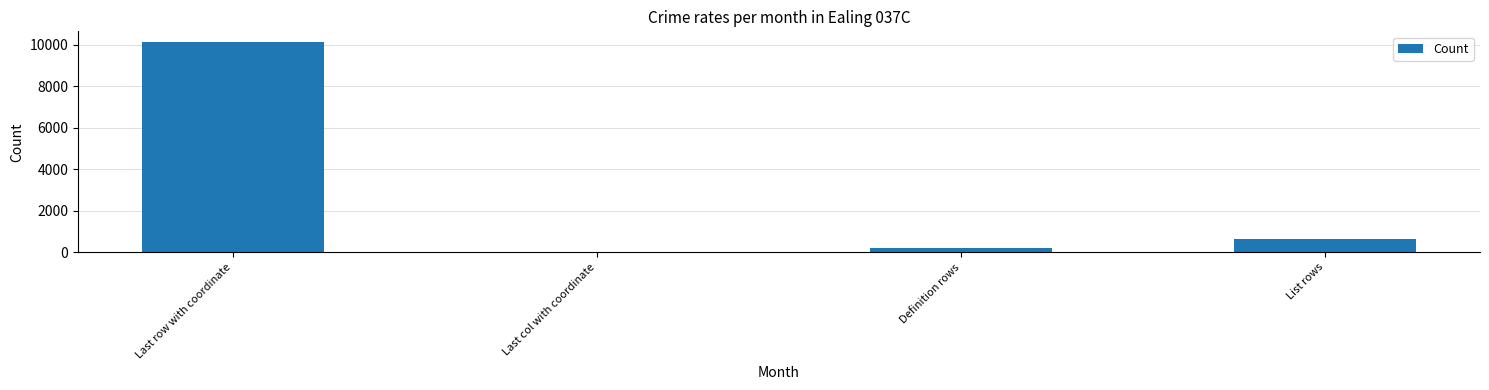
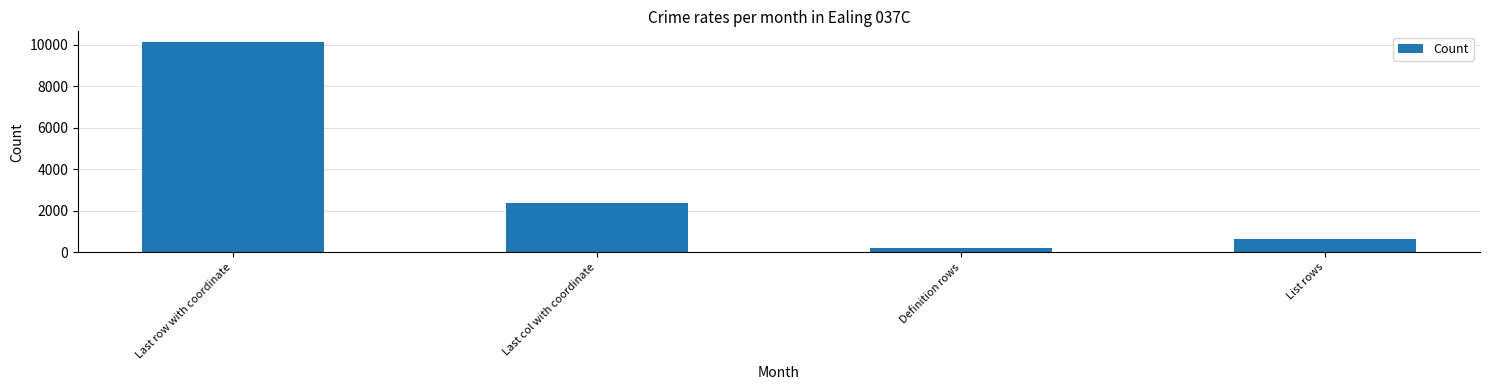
  {
    "Last row with coordinate": 10100,
-   "Last col with coordinate": 0,
+   "Last col with coordinate": 2400,
    "Definition rows": 200,
    "List rows": 600
  }
